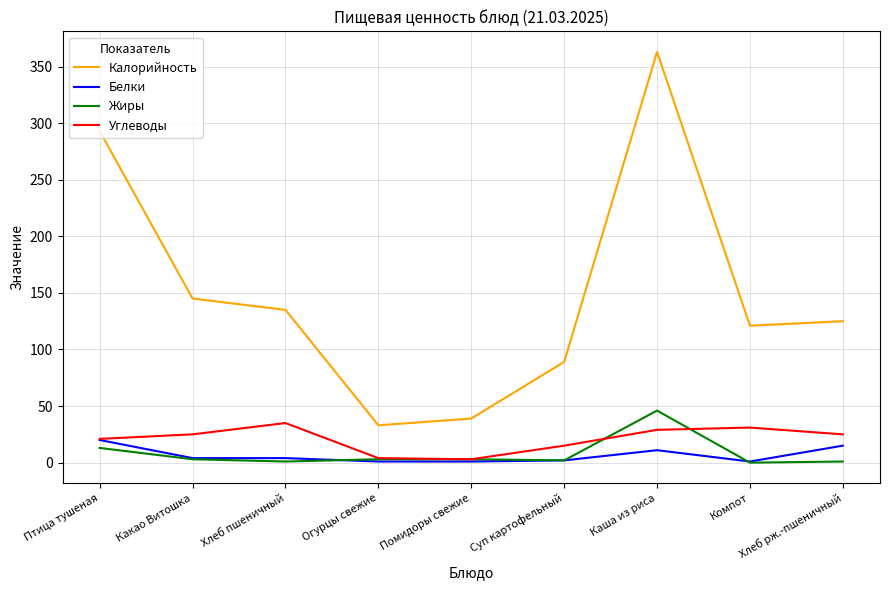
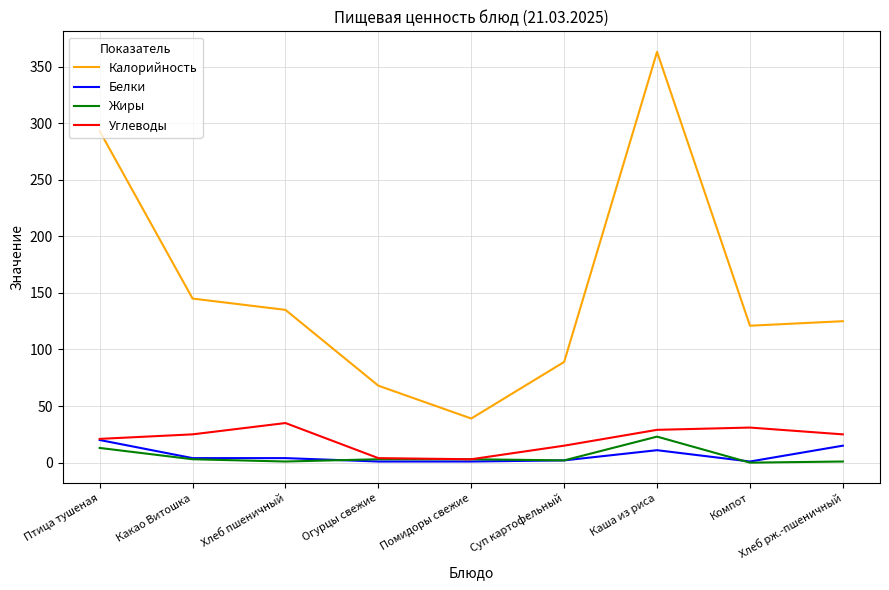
  {
    "Калорийность": {
      "Какао Витошка": 145,
      "Хлеб пшеничный": 135,
-     "Огурцы свежие": 33,
+     "Огурцы свежие": 68,
      "Помидоры свежие": 39,
      "Суп картофельный": 89,
      "Каша из риса": 363,
      "Компот": 121,
      "Хлеб рж.-пшеничный": 125
    },
    "Белки": {
      "Хлеб пшеничный": 4,
      "Каша из риса": 11,
      "Хлеб рж.-пшеничный": 15
    },
    "Жиры": {
      "Птица тушеная": 13,
      "Хлеб пшеничный": 1,
-     "Каша из риса": 46,
+     "Каша из риса": 23,
      "Хлеб рж.-пшеничный": 1
    },
    "Углеводы": {
      "Какао Витошка": 25,
      "Хлеб пшеничный": 35,
      "Суп картофельный": 15,
      "Каша из риса": 29,
      "Компот": 31,
      "Хлеб рж.-пшеничный": 25
    }
  }
